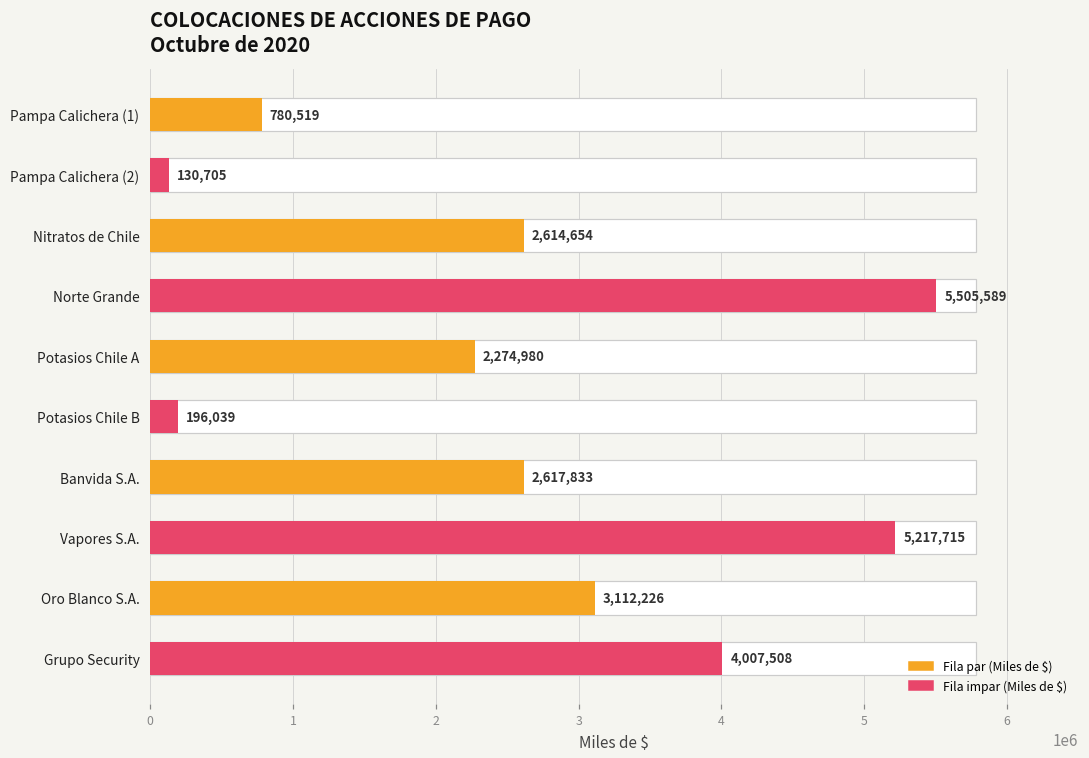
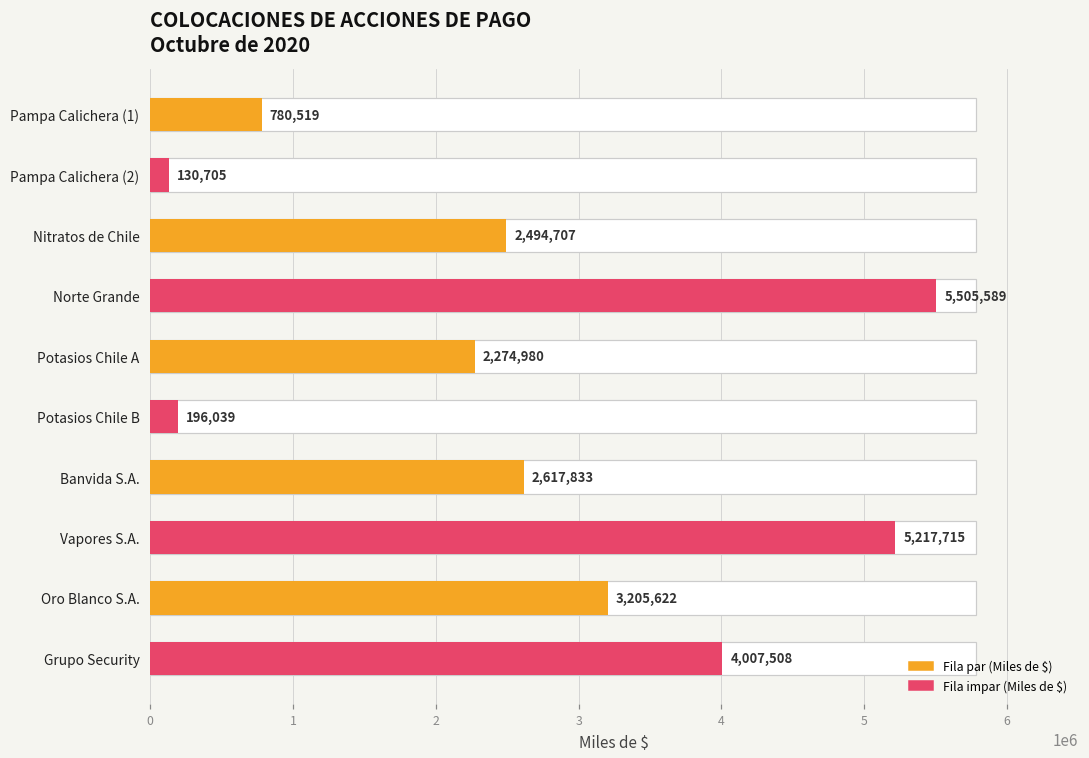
  {
    "Pampa Calichera (1)": "780,519",
    "Pampa Calichera (2)": "130,705",
-   "Nitratos de Chile": "2,614,654",
+   "Nitratos de Chile": "2,494,707",
    "Norte Grande": "5,505,589",
    "Potasios Chile A": "2,274,980",
    "Potasios Chile B": "196,039",
    "Banvida S.A.": "2,617,833",
    "Vapores S.A.": "5,217,715",
-   "Oro Blanco S.A.": "3,112,226",
+   "Oro Blanco S.A.": "3,205,622",
    "Grupo Security": "4,007,508"
  }
